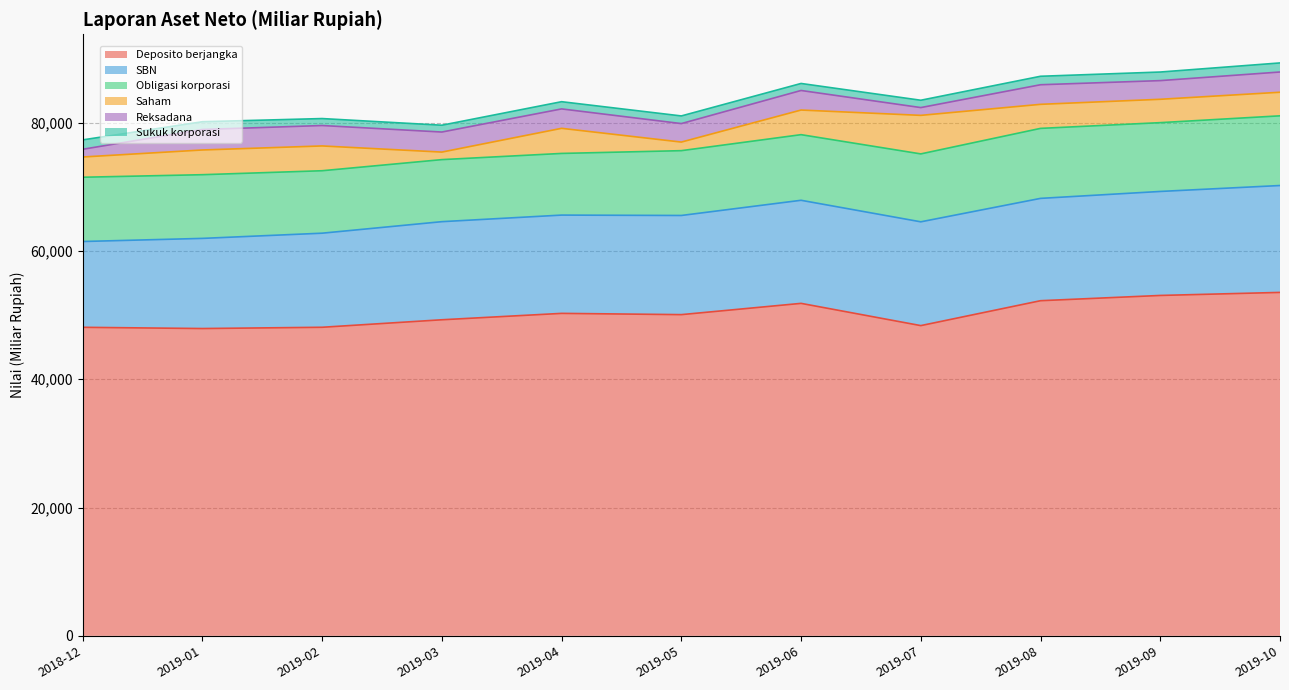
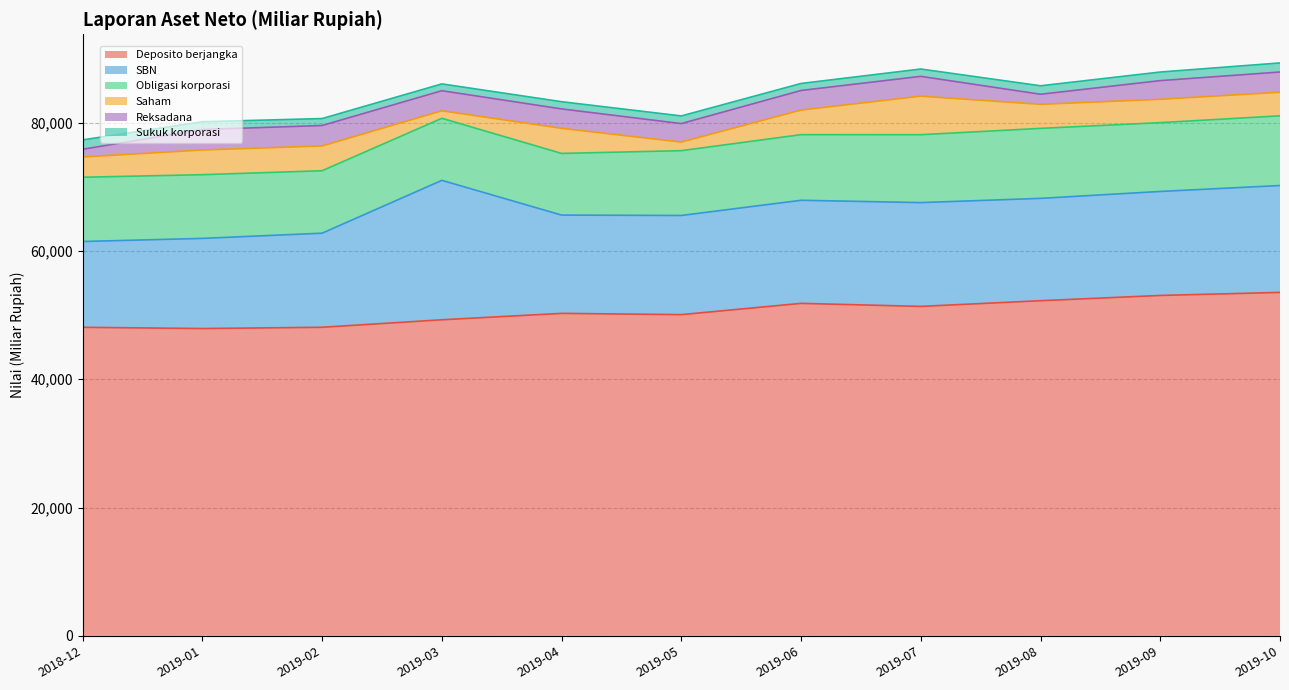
  {
    "Deposito berjangka": {
      "2018-12": "48,000",
      "2019-01": "48,000",
      "2019-02": "48,000",
      "2019-03": "49,000",
      "2019-04": "50,000",
      "2019-05": "50,000",
      "2019-06": "52,000",
-     "2019-07": "48,000",
+     "2019-07": "51,000",
      "2019-08": "52,000",
      "2019-09": "53,000",
      "2019-10": "54,000"
    },
    "SBN": {
      "2018-12": "13,000",
      "2019-01": "14,000",
      "2019-02": "15,000",
-     "2019-03": "15,000",
+     "2019-03": "22,000",
      "2019-04": "15,000",
      "2019-05": "15,000",
      "2019-06": "16,000",
      "2019-07": "16,000",
      "2019-08": "16,000",
      "2019-09": "16,000",
      "2019-10": "17,000"
    },
    "Saham": {
      "2018-12": "3,000",
      "2019-01": "4,000",
      "2019-02": "4,000",
      "2019-03": "1,000",
      "2019-04": "4,000",
      "2019-05": "1,000",
      "2019-06": "4,000",
      "2019-07": "6,000",
      "2019-08": "4,000",
      "2019-09": "4,000",
      "2019-10": "4,000"
    },
    "Reksadana": {
      "2018-12": "1,000",
      "2019-02": "3,000",
      "2019-03": "3,000",
      "2019-04": "3,000",
      "2019-05": "3,000",
      "2019-06": "3,000",
-     "2019-07": "1,000",
-     "2019-08": "3,000",
+     "2019-07": "3,000",
+     "2019-08": "2,000",
      "2019-09": "3,000",
      "2019-10": "3,000"
    }
  }
